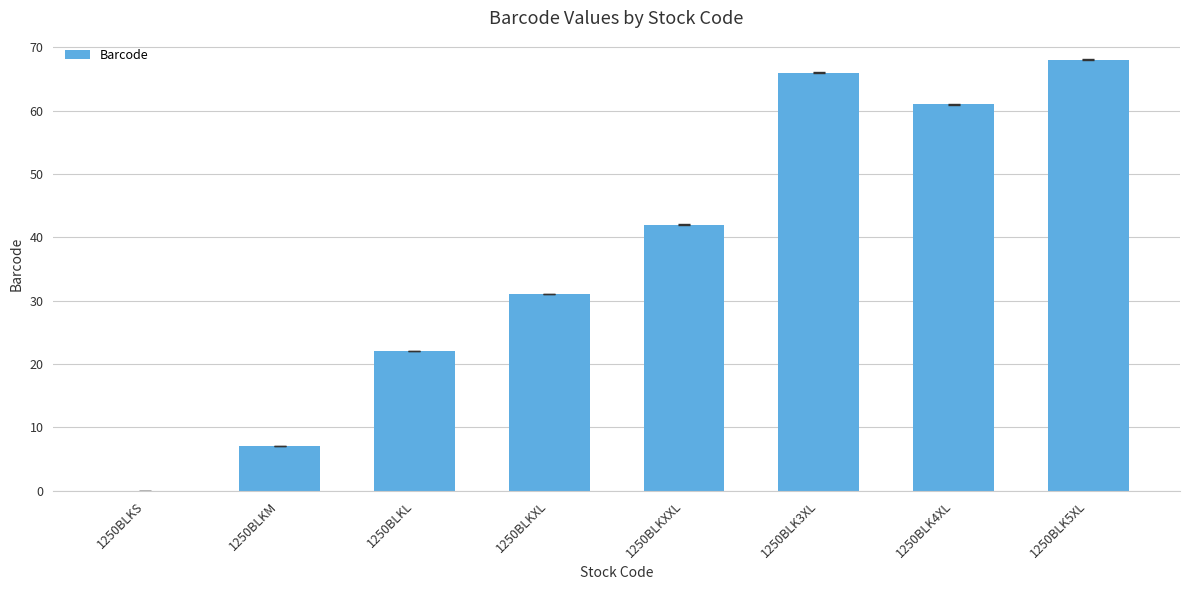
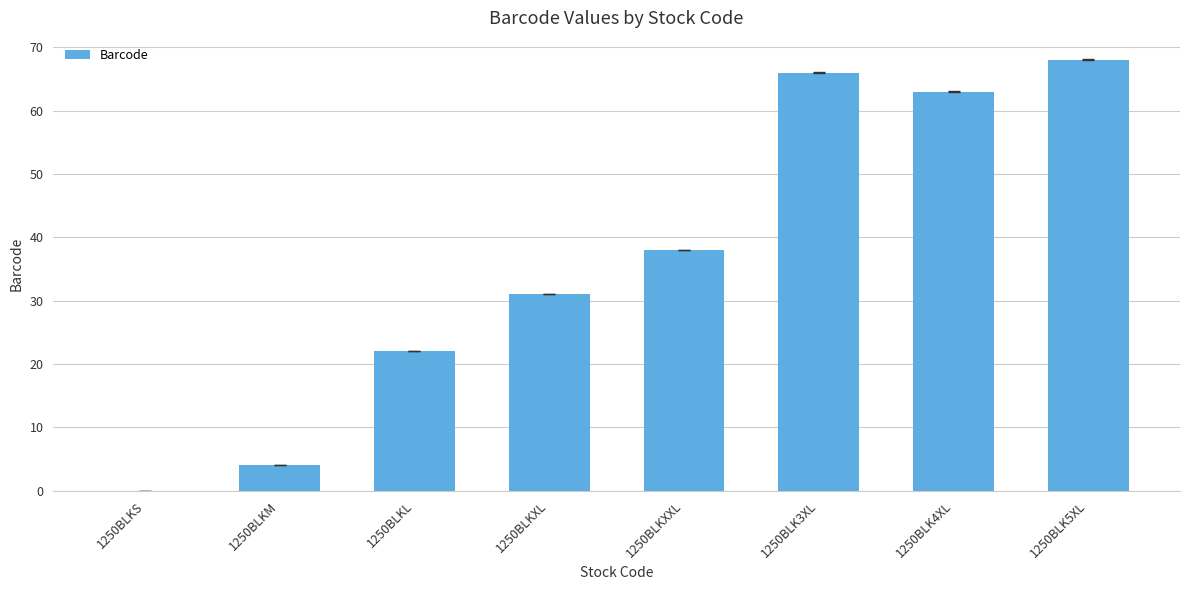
  {
    "Barcode": {
      "1250BLKS": 0,
-     "1250BLKM": 7,
+     "1250BLKM": 4,
      "1250BLKL": 22,
      "1250BLKXL": 31,
-     "1250BLKXXL": 42,
+     "1250BLKXXL": 38,
      "1250BLK3XL": 66,
-     "1250BLK4XL": 61,
+     "1250BLK4XL": 63,
      "1250BLK5XL": 68
    }
  }
